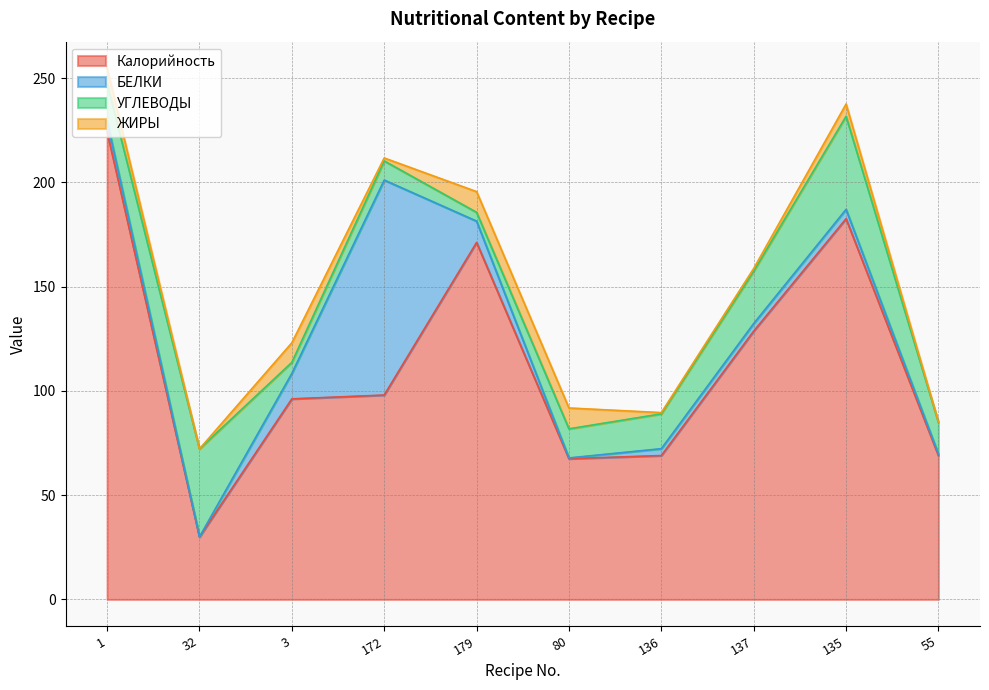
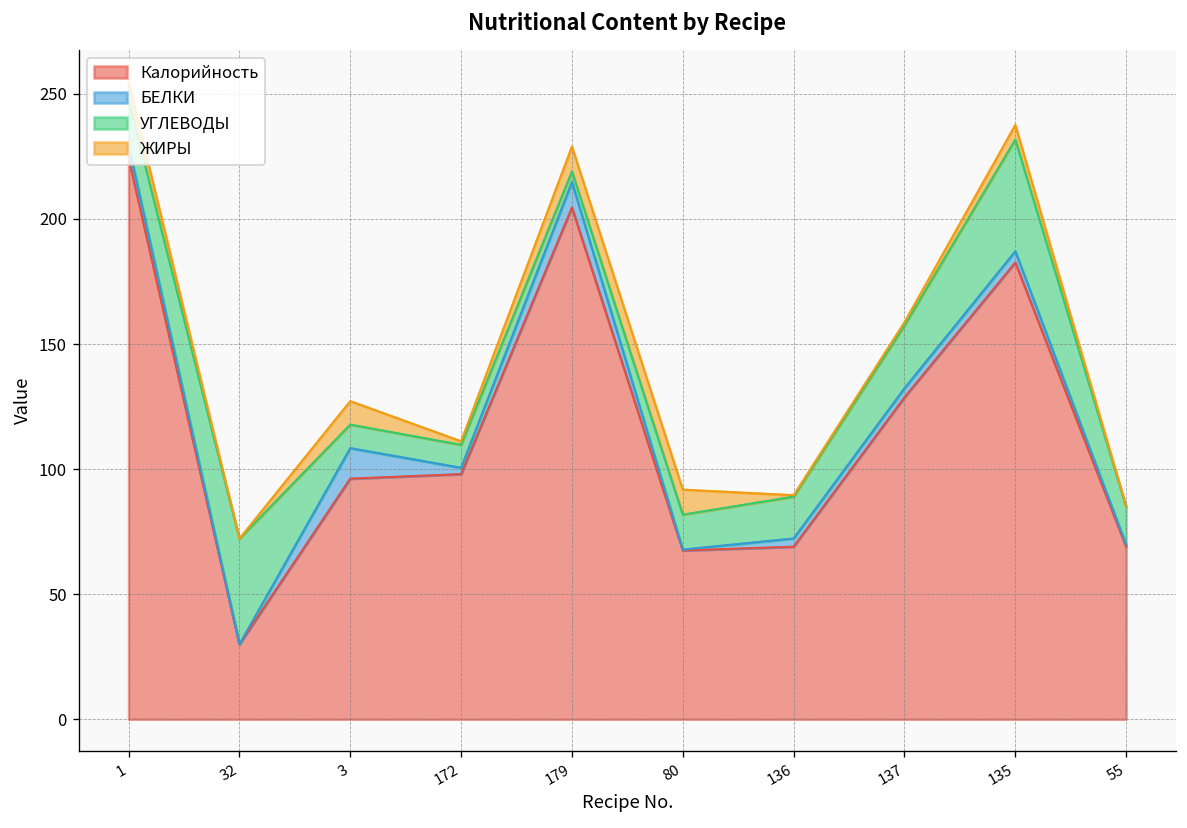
  {
    "Калорийность": {
      "3": 96,
      "172": 98,
-     "179": 171,
+     "179": 205,
      "136": 69,
      "137": 129,
      "135": 183
    },
    "БЕЛКИ": {
      "3": 12,
-     "172": 103,
+     "172": 3,
      "179": 10,
      "136": 3,
      "137": 4,
      "135": 5
    },
    "УГЛЕВОДЫ": {
-     "3": 5,
+     "3": 9,
      "172": 9,
      "179": 4,
      "80": 14,
      "137": 25,
      "135": 45
    },
    "ЖИРЫ": {
      "3": 9,
      "172": 1,
      "179": 10,
      "80": 10,
      "137": 1,
      "135": 6
    }
  }
